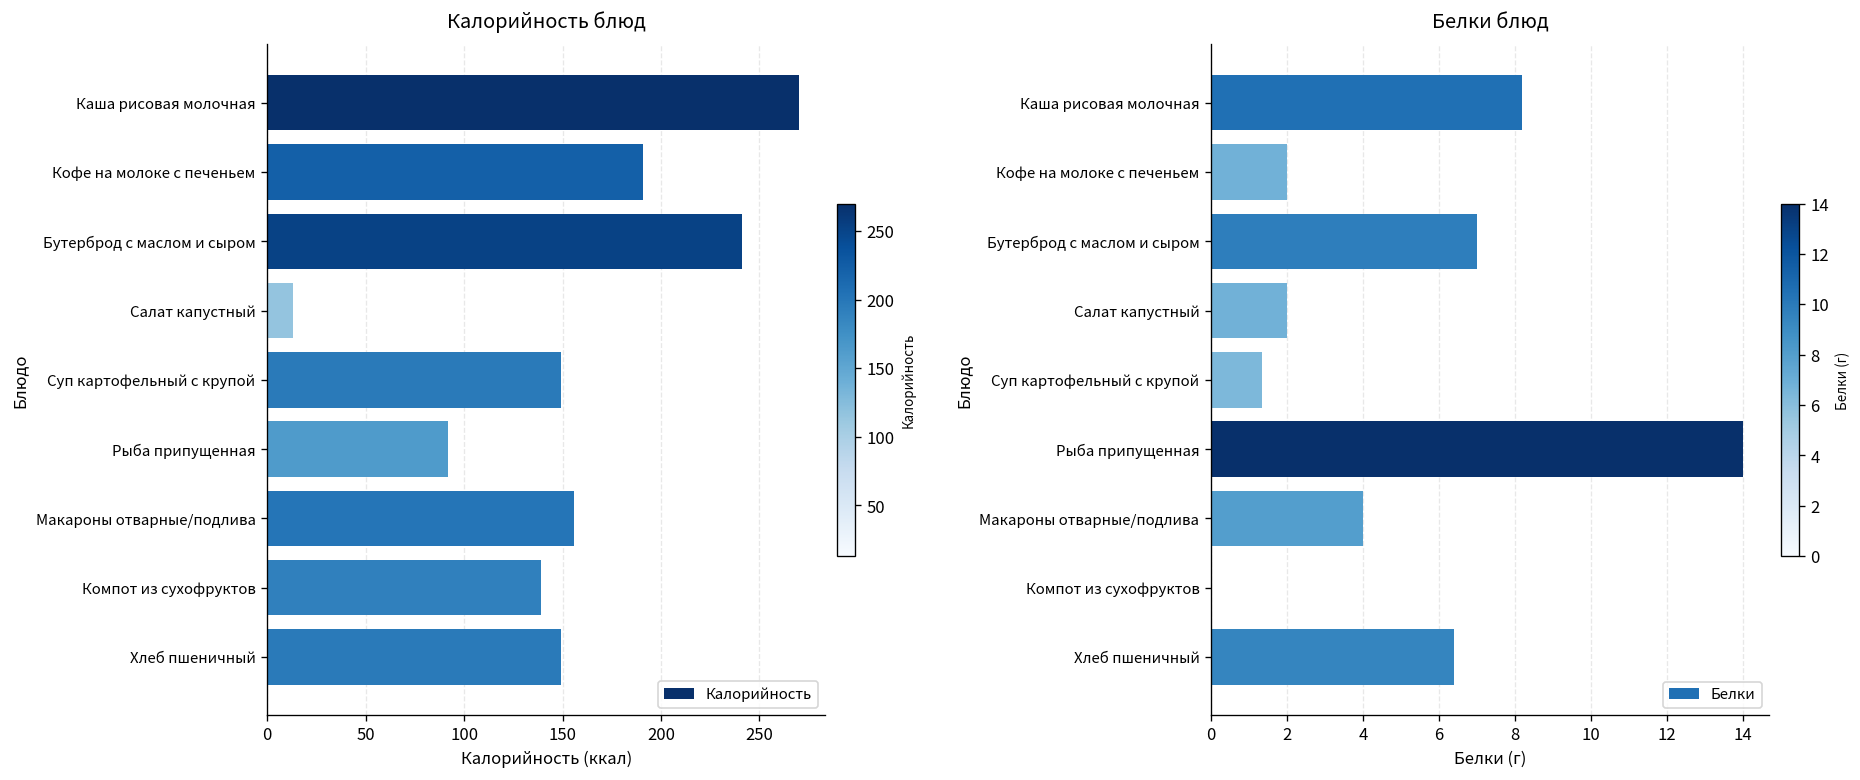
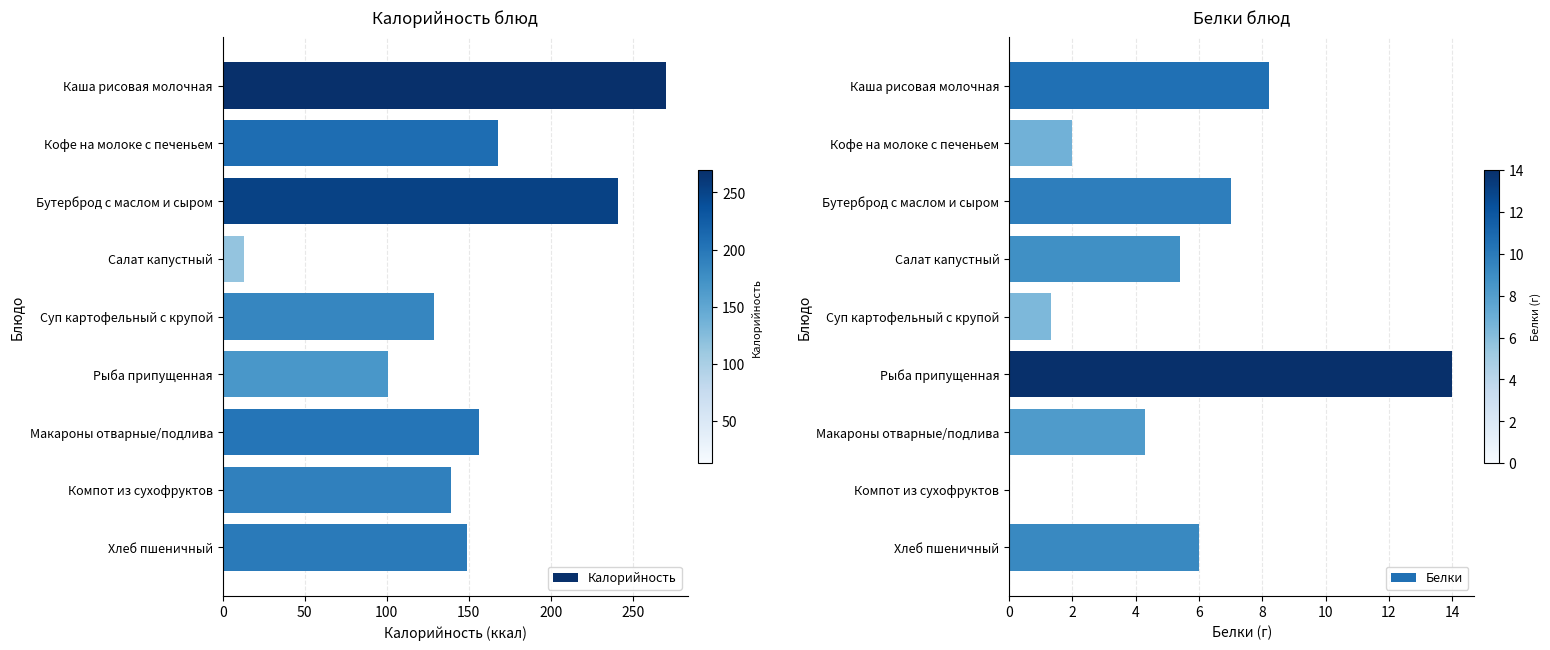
  {
    "Калорийность блюд": {
      "Каша рисовая молочная": 270,
-     "Кофе на молоке с печеньем": 191,
+     "Кофе на молоке с печеньем": 168,
      "Бутерброд с маслом и сыром": 241,
      "Салат капустный": 13,
-     "Суп картофельный с крупой": 149,
-     "Рыба припущенная": 92,
+     "Суп картофельный с крупой": 129,
+     "Рыба припущенная": 101,
      "Макароны отварные/подлива": 156,
      "Компот из сухофруктов": 139,
      "Хлеб пшеничный": 149
    },
    "Белки блюд": {
      "Каша рисовая молочная": 8.2,
      "Кофе на молоке с печеньем": 2.0,
      "Бутерброд с маслом и сыром": 7.0,
-     "Салат капустный": 2.0,
+     "Салат капустный": 5.4,
      "Суп картофельный с крупой": 1.3,
      "Рыба припущенная": 14.0,
-     "Макароны отварные/подлива": 4.0,
+     "Макароны отварные/подлива": 4.3,
      "Компот из сухофруктов": 0.0,
-     "Хлеб пшеничный": 6.4
+     "Хлеб пшеничный": 6.0
    }
  }
